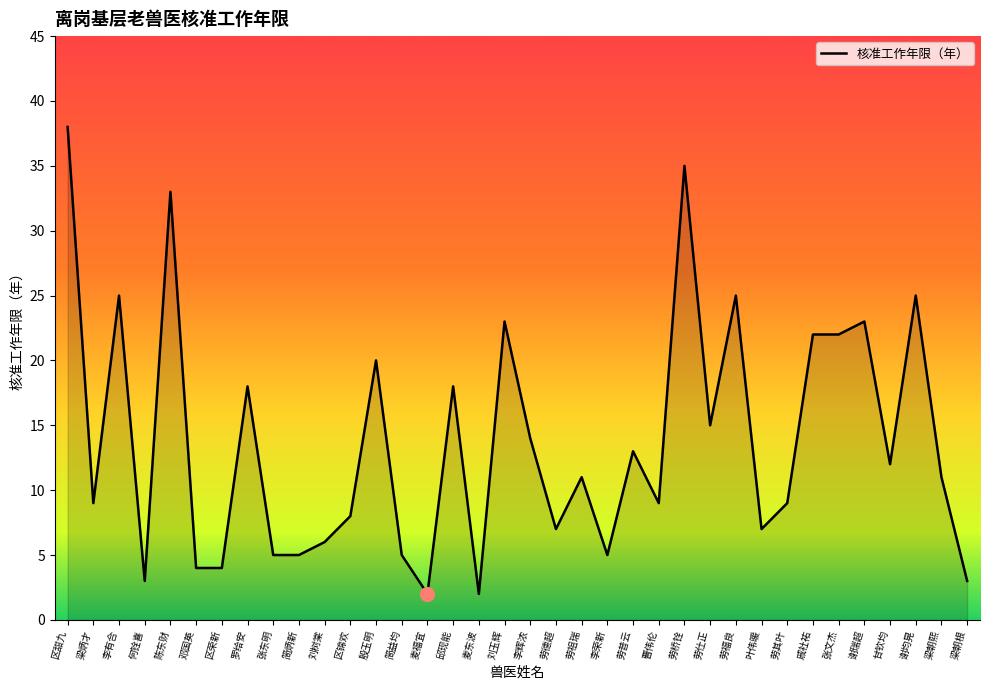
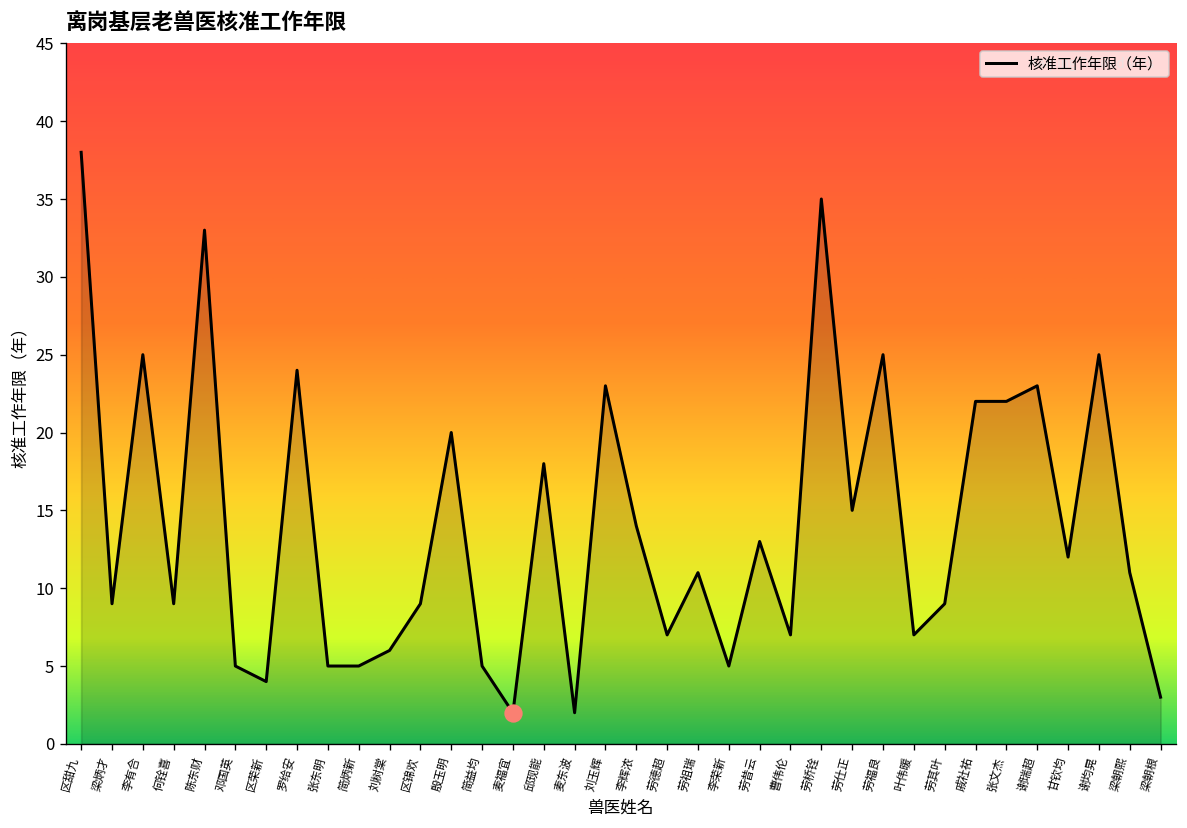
  {
    "核准工作年限（年）": {
      "区甜九": 38,
      "梁炳才": 9,
      "李有合": 25,
-     "何铨喜": 3,
+     "何铨喜": 9,
      "陈东财": 33,
-     "邓国英": 4,
+     "邓国英": 5,
      "区荣新": 4,
-     "罗给安": 18,
+     "罗给安": 24,
      "张东明": 5,
      "简炳新": 5,
      "刘树棠": 6,
-     "区锦欢": 8,
+     "区锦欢": 9,
      "殷玉明": 20,
      "简益均": 5,
      "邱现能": 18,
      "麦东波": 2,
      "刘玉辉": 23,
      "李辉浓": 14,
      "劳德超": 7,
      "劳祖瑞": 11,
      "李荣新": 5,
      "劳昔云": 13,
-     "曹伟伦": 9,
+     "曹伟伦": 7,
      "劳桥铨": 35,
      "劳仕正": 15,
      "劳福良": 25,
      "叶伟暖": 7,
      "劳其叶": 9,
      "戚社祐": 22,
      "张文杰": 22,
      "谢瑞超": 23,
      "甘钦均": 12,
      "谢均晃": 25,
      "梁朝熙": 11,
      "梁朝根": 3
    }
  }
